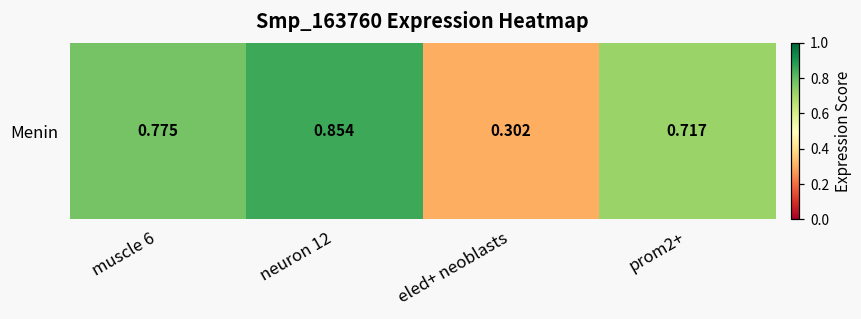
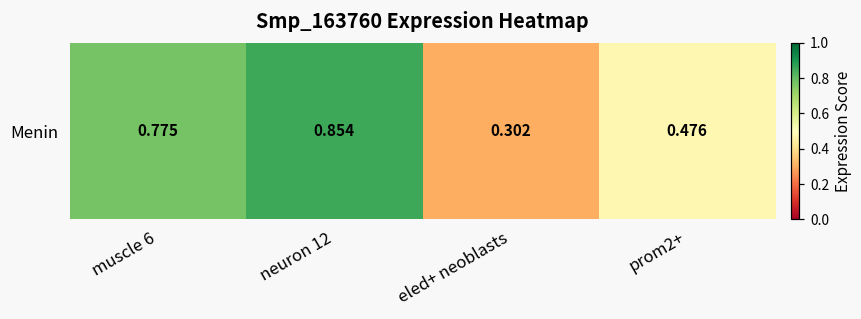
  {
    "Menin": {
      "muscle 6": 0.775,
      "neuron 12": 0.854,
      "eled+ neoblasts": 0.302,
-     "prom2+": 0.717
+     "prom2+": 0.476
    }
  }
